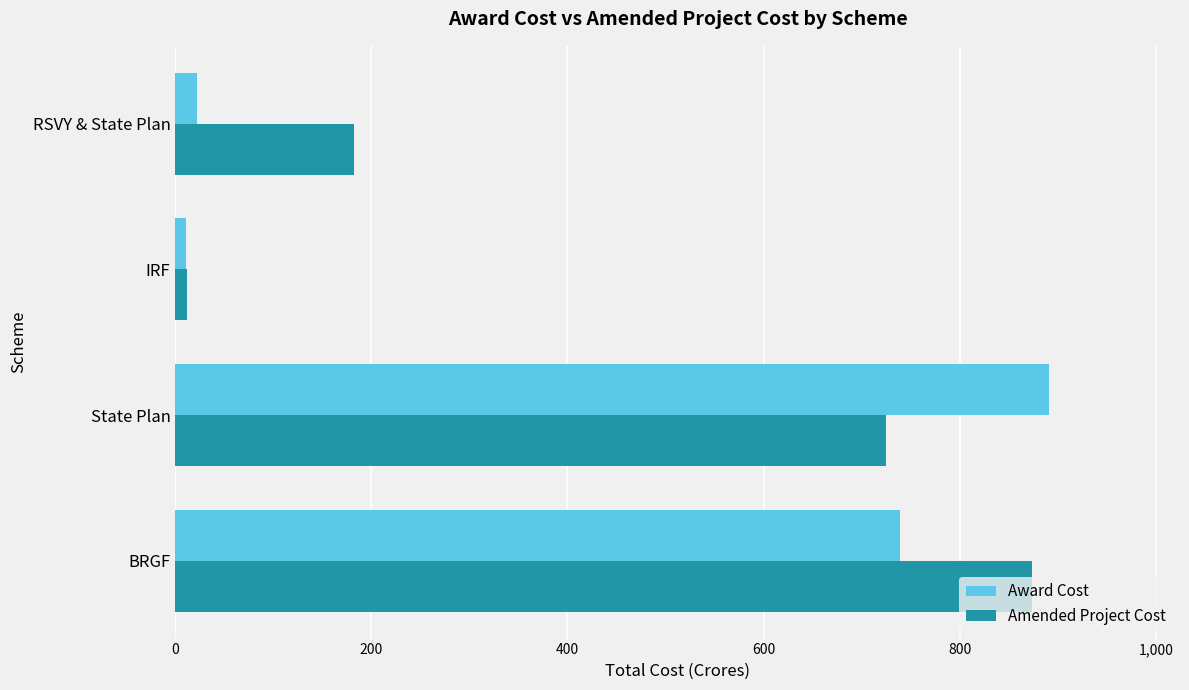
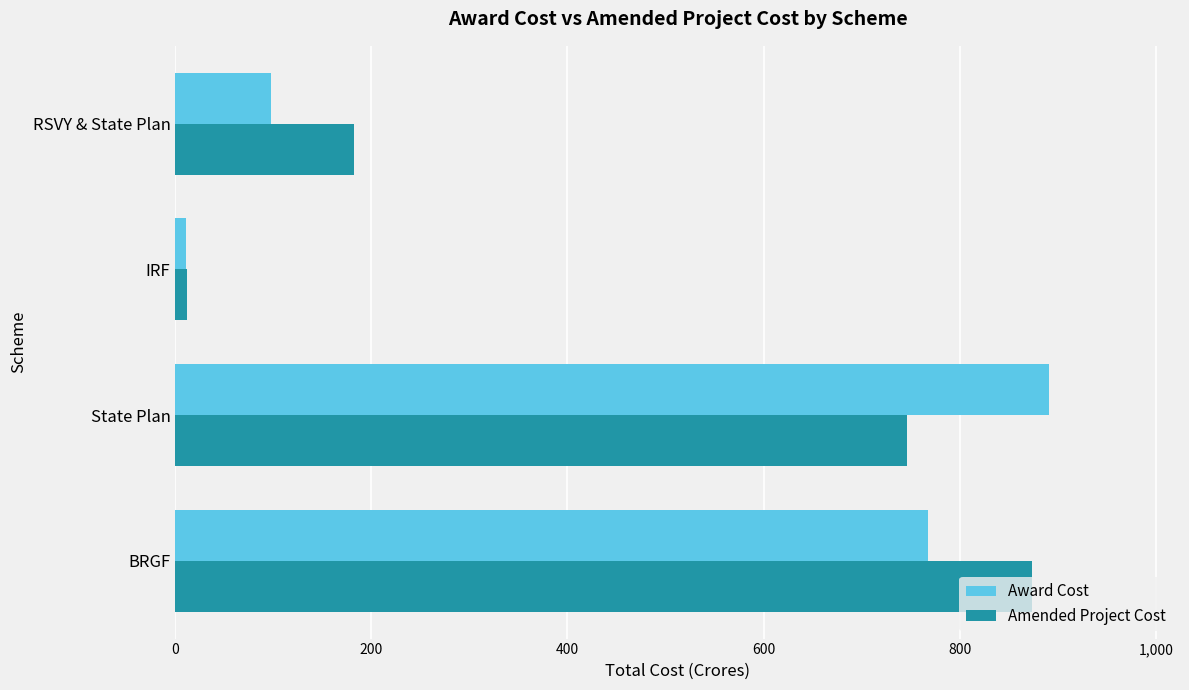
  {
    "Award Cost": {
-     "RSVY & State Plan": 20,
+     "RSVY & State Plan": 100,
      "IRF": 10,
      "State Plan": 890,
-     "BRGF": 740
+     "BRGF": 770
    },
    "Amended Project Cost": {
      "RSVY & State Plan": 180,
      "IRF": 10,
-     "State Plan": 720
+     "State Plan": 750
    }
  }
